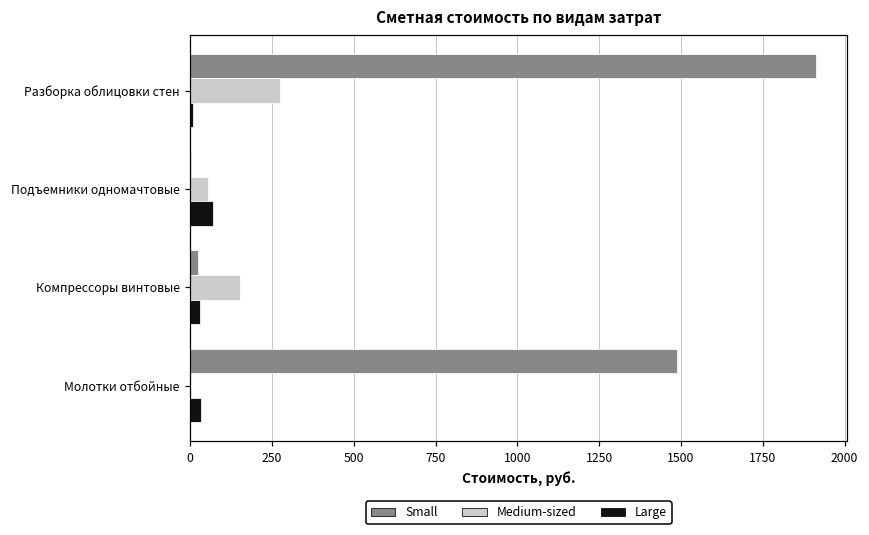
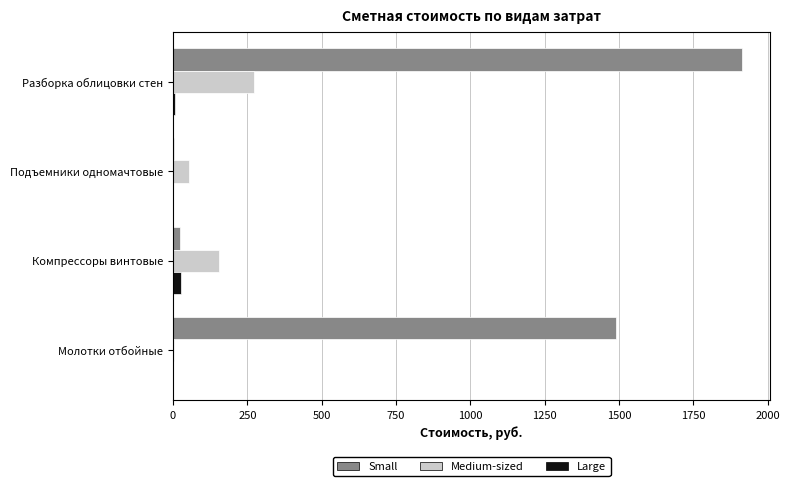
  {
    "Small": {
      "Разборка облицовки стен": 1910,
      "Компрессоры винтовые": 20,
      "Молотки отбойные": 1490
    },
    "Medium-sized": {
      "Разборка облицовки стен": 270,
      "Подъемники одномачтовые": 50,
      "Компрессоры винтовые": 150
    },
    "Large": {
-     "Подъемники одномачтовые": 70,
+     "Подъемники одномачтовые": 0,
      "Компрессоры винтовые": 30,
-     "Молотки отбойные": 30
+     "Молотки отбойные": 0
    }
  }
